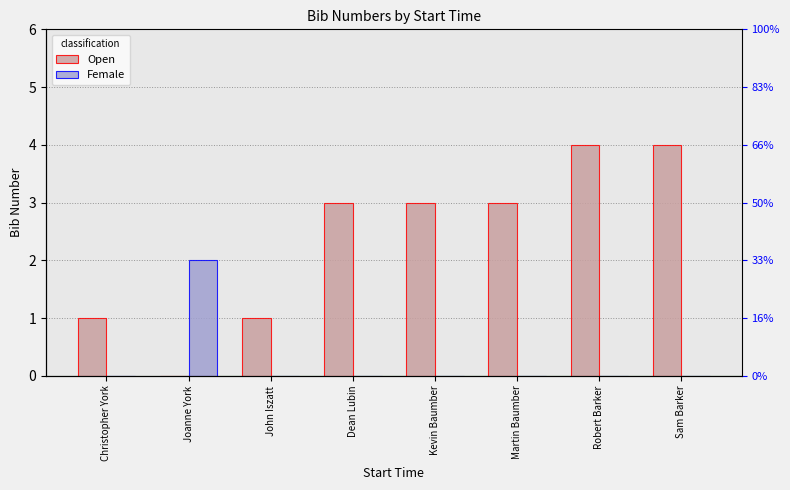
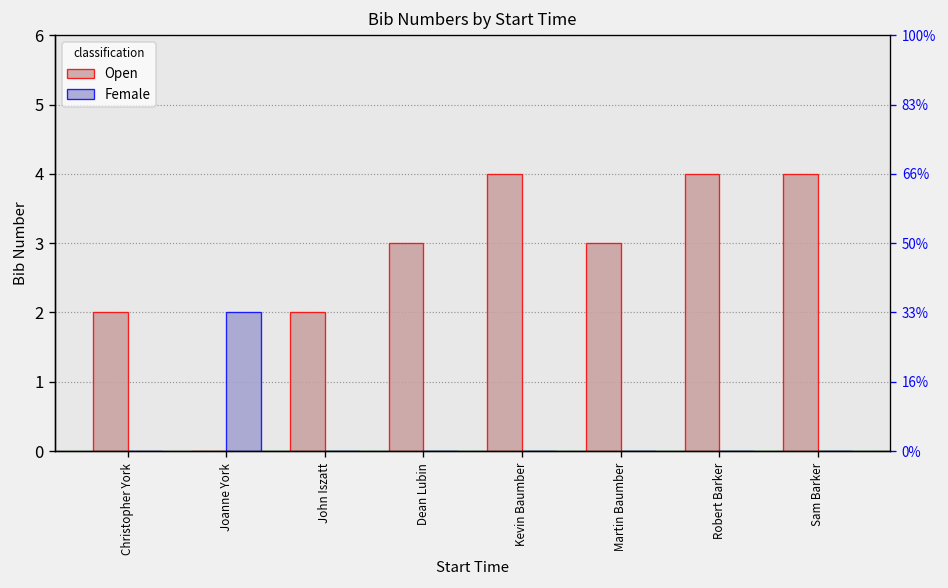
  {
    "Open": {
-     "Christopher York": 1,
+     "Christopher York": 2,
      "Joanne York": 0,
-     "John Iszatt": 1,
+     "John Iszatt": 2,
      "Dean Lubin": 3,
-     "Kevin Baumber": 3,
+     "Kevin Baumber": 4,
      "Martin Baumber": 3,
      "Robert Barker": 4,
      "Sam Barker": 4
    },
    "Female": {
      "Christopher York": 0,
      "Joanne York": 2,
      "John Iszatt": 0,
      "Dean Lubin": 0,
      "Kevin Baumber": 0,
      "Martin Baumber": 0,
      "Robert Barker": 0,
      "Sam Barker": 0
    }
  }
